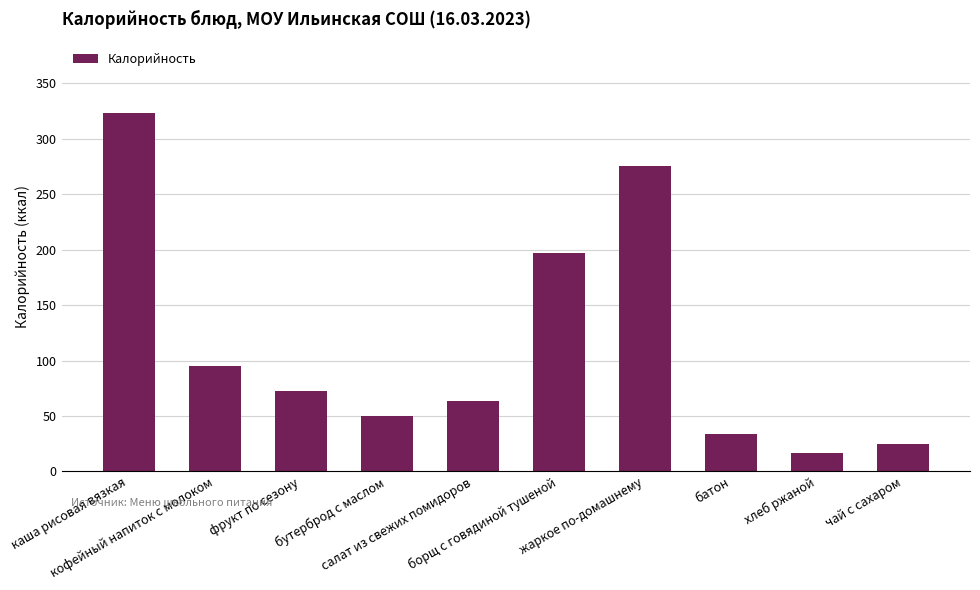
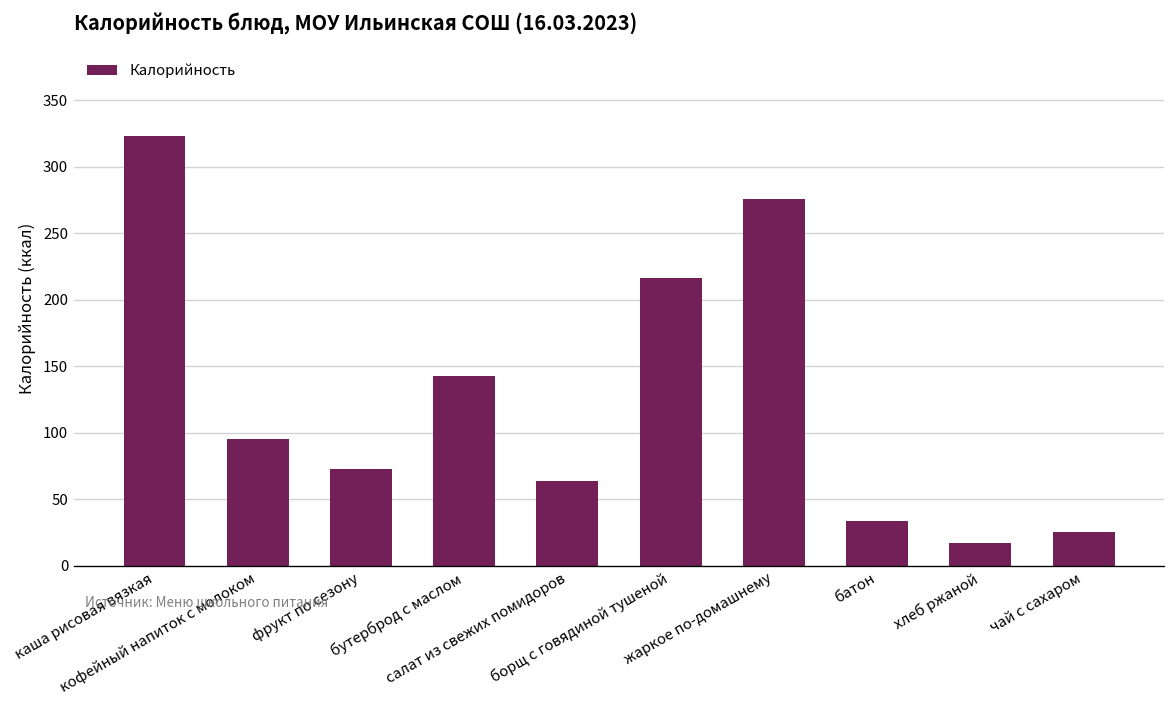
  {
    "каша рисовая вязкая": 323,
    "кофейный напиток с молоком": 95,
    "фрукт по сезону": 73,
-   "бутерброд с маслом": 50,
+   "бутерброд с маслом": 143,
    "салат из свежих помидоров": 64,
-   "борщ с говядиной тушеной": 197,
+   "борщ с говядиной тушеной": 216,
    "жаркое по-домашнему": 276,
    "батон": 34,
    "хлеб ржаной": 17,
    "чай с сахаром": 25
  }
